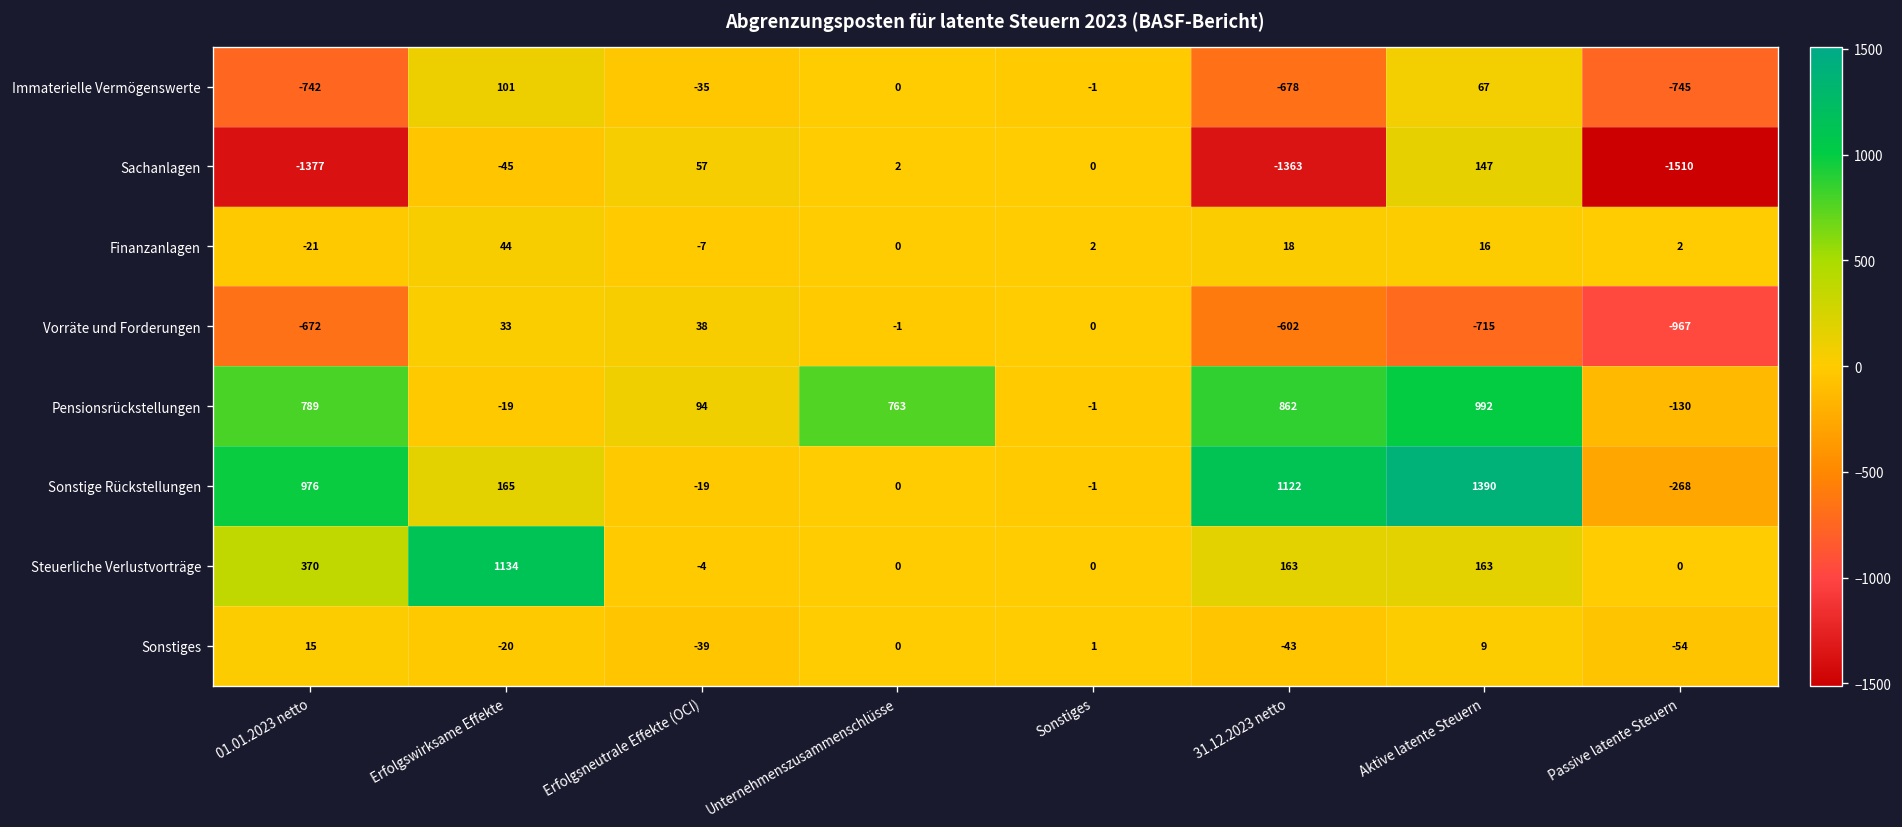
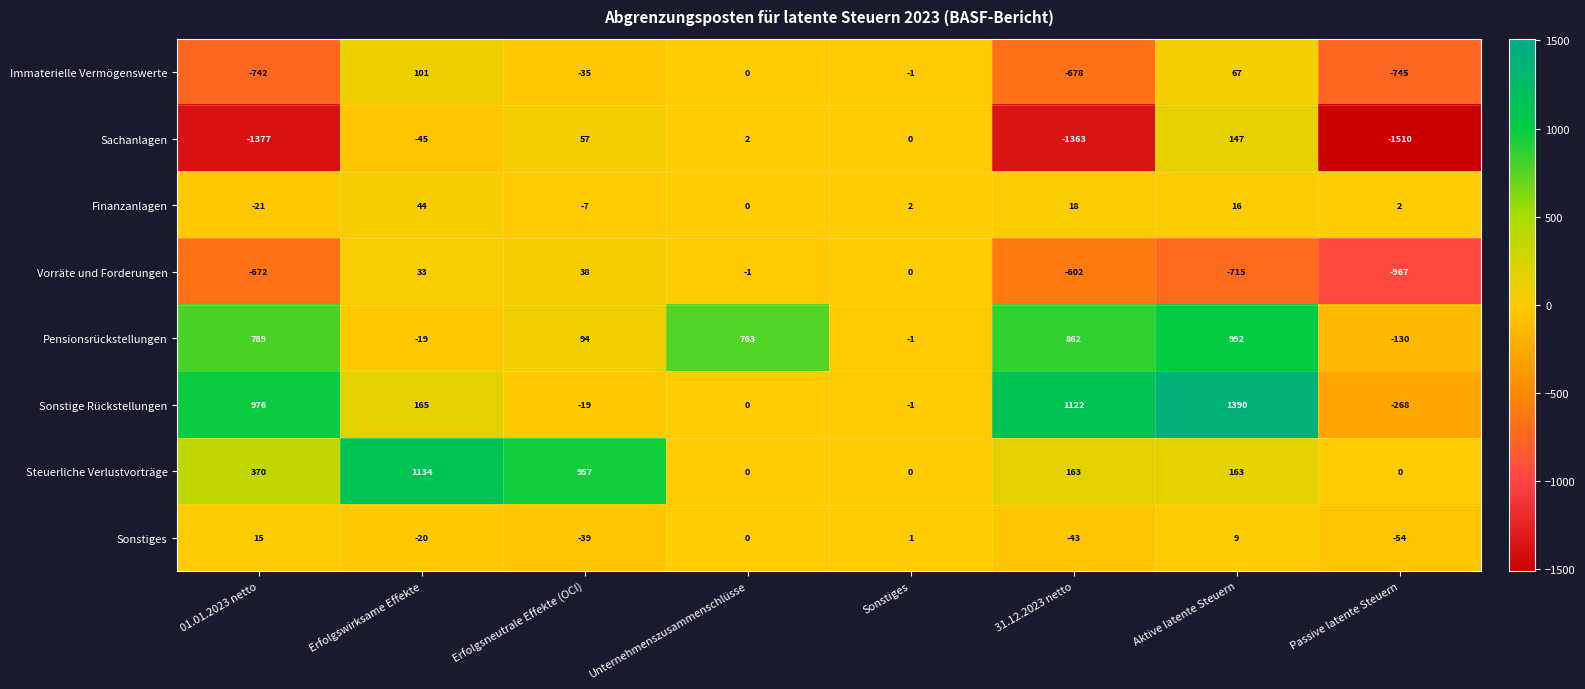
  {
    "Immaterielle Vermögenswerte": {
      "01.01.2023 netto": -742,
      "Erfolgswirksame Effekte": 101,
      "Erfolgsneutrale Effekte (OCI)": -35,
      "Unternehmenszusammenschlüsse": 0,
      "Sonstiges": -1,
      "31.12.2023 netto": -678,
      "Aktive latente Steuern": 67,
      "Passive latente Steuern": -745
    },
    "Sachanlagen": {
      "01.01.2023 netto": -1377,
      "Erfolgswirksame Effekte": -45,
      "Erfolgsneutrale Effekte (OCI)": 57,
      "Unternehmenszusammenschlüsse": 2,
      "Sonstiges": 0,
      "31.12.2023 netto": -1363,
      "Aktive latente Steuern": 147,
      "Passive latente Steuern": -1510
    },
    "Finanzanlagen": {
      "01.01.2023 netto": -21,
      "Erfolgswirksame Effekte": 44,
      "Erfolgsneutrale Effekte (OCI)": -7,
      "Unternehmenszusammenschlüsse": 0,
      "Sonstiges": 2,
      "31.12.2023 netto": 18,
      "Aktive latente Steuern": 16,
      "Passive latente Steuern": 2
    },
    "Vorräte und Forderungen": {
      "01.01.2023 netto": -672,
      "Erfolgswirksame Effekte": 33,
      "Erfolgsneutrale Effekte (OCI)": 38,
      "Unternehmenszusammenschlüsse": -1,
      "Sonstiges": 0,
      "31.12.2023 netto": -602,
      "Aktive latente Steuern": -715,
      "Passive latente Steuern": -967
    },
    "Pensionsrückstellungen": {
      "01.01.2023 netto": 789,
      "Erfolgswirksame Effekte": -19,
      "Erfolgsneutrale Effekte (OCI)": 94,
      "Unternehmenszusammenschlüsse": 763,
      "Sonstiges": -1,
      "31.12.2023 netto": 862,
      "Aktive latente Steuern": 992,
      "Passive latente Steuern": -130
    },
    "Sonstige Rückstellungen": {
      "01.01.2023 netto": 976,
      "Erfolgswirksame Effekte": 165,
      "Erfolgsneutrale Effekte (OCI)": -19,
      "Unternehmenszusammenschlüsse": 0,
      "Sonstiges": -1,
      "31.12.2023 netto": 1122,
      "Aktive latente Steuern": 1390,
      "Passive latente Steuern": -268
    },
    "Steuerliche Verlustvorträge": {
      "01.01.2023 netto": 370,
      "Erfolgswirksame Effekte": 1134,
-     "Erfolgsneutrale Effekte (OCI)": -4,
+     "Erfolgsneutrale Effekte (OCI)": 957,
      "Unternehmenszusammenschlüsse": 0,
      "Sonstiges": 0,
      "31.12.2023 netto": 163,
      "Aktive latente Steuern": 163,
      "Passive latente Steuern": 0
    },
    "Sonstiges": {
      "01.01.2023 netto": 15,
      "Erfolgswirksame Effekte": -20,
      "Erfolgsneutrale Effekte (OCI)": -39,
      "Unternehmenszusammenschlüsse": 0,
      "Sonstiges": 1,
      "31.12.2023 netto": -43,
      "Aktive latente Steuern": 9,
      "Passive latente Steuern": -54
    }
  }
